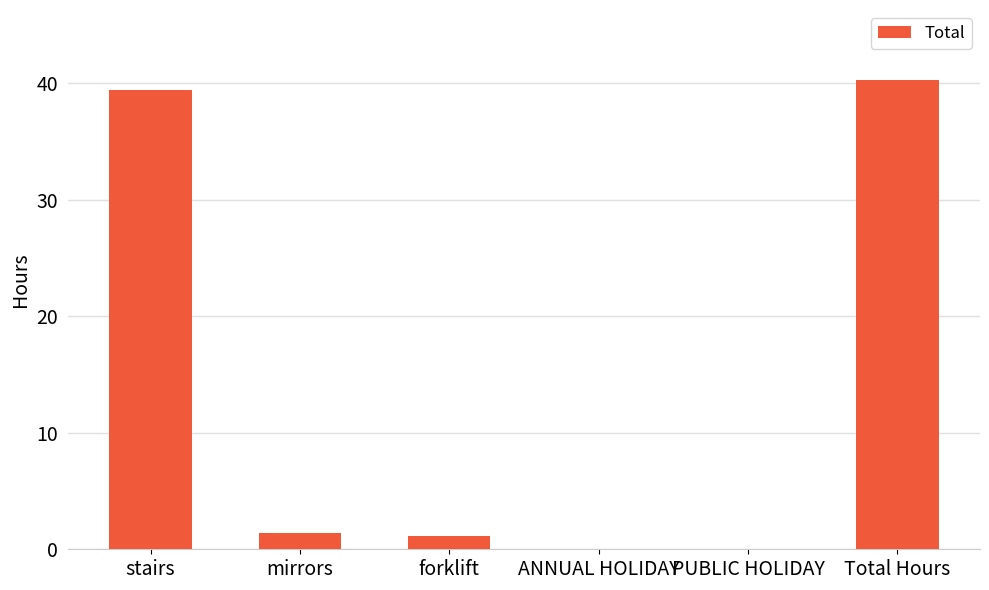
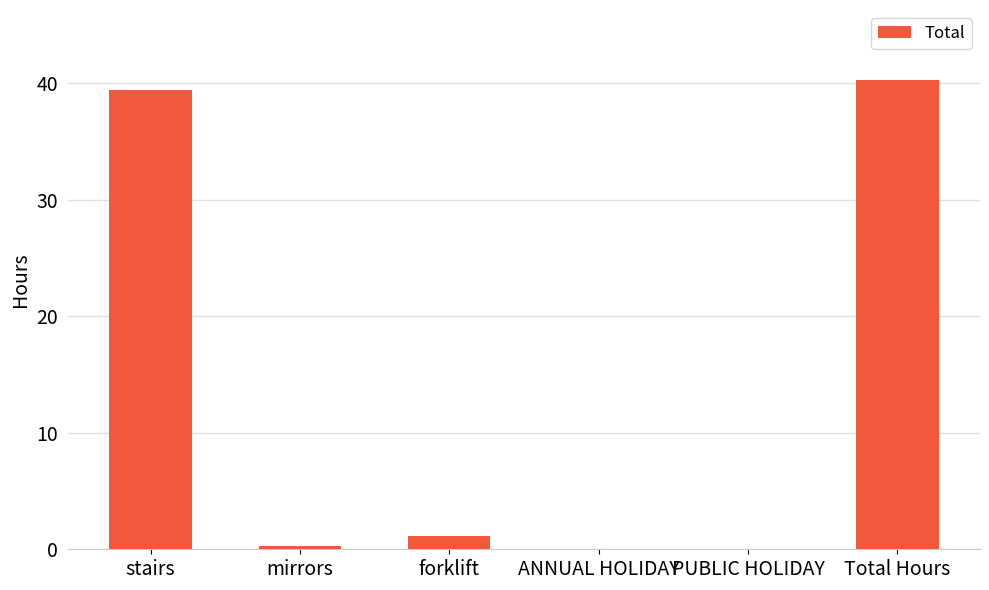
  {
    "stairs": 39.4,
-   "mirrors": 1.4,
+   "mirrors": 0.3,
    "forklift": 1.1,
    "ANNUAL HOLIDAY": 0.0,
    "PUBLIC HOLIDAY": 0.0,
    "Total Hours": 40.3
  }
